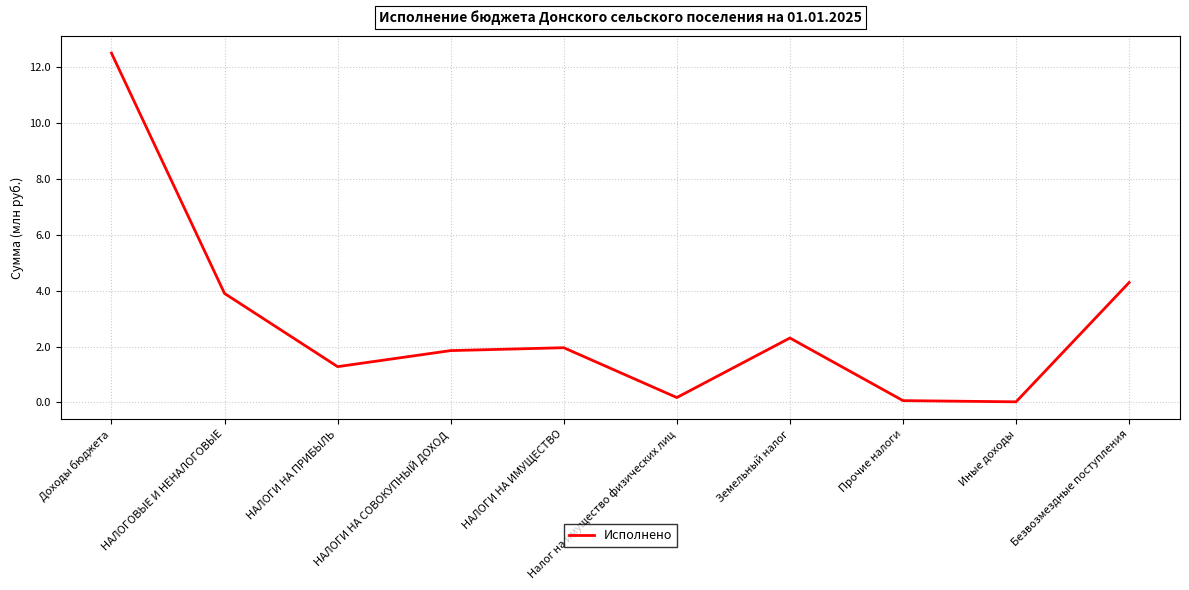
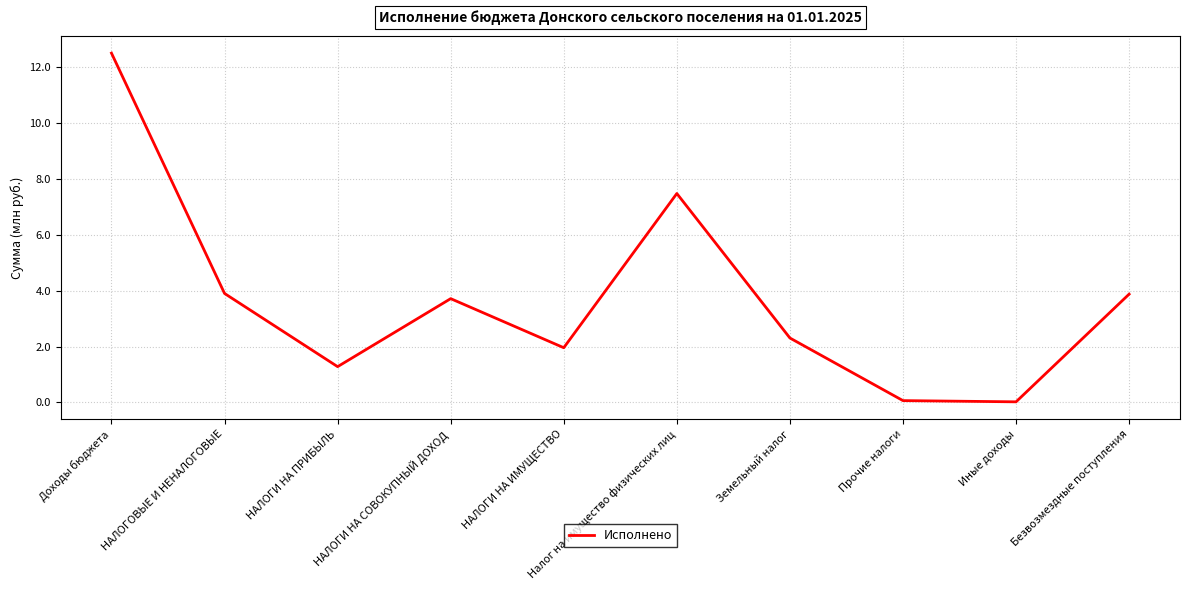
  {
    "Доходы бюджета": 12.5,
    "НАЛОГОВЫЕ И НЕНАЛОГОВЫЕ": 3.9,
    "НАЛОГИ НА ПРИБЫЛЬ": 1.3,
-   "НАЛОГИ НА СОВОКУПНЫЙ ДОХОД": 1.9,
+   "НАЛОГИ НА СОВОКУПНЫЙ ДОХОД": 3.7,
    "НАЛОГИ НА ИМУЩЕСТВО": 2.0,
-   "Налог на имущество физических лиц": 0.2,
+   "Налог на имущество физических лиц": 7.5,
    "Земельный налог": 2.3,
    "Прочие налоги": 0.1,
    "Иные доходы": 0.0,
-   "Безвозмездные поступления": 4.3
+   "Безвозмездные поступления": 3.9
  }
